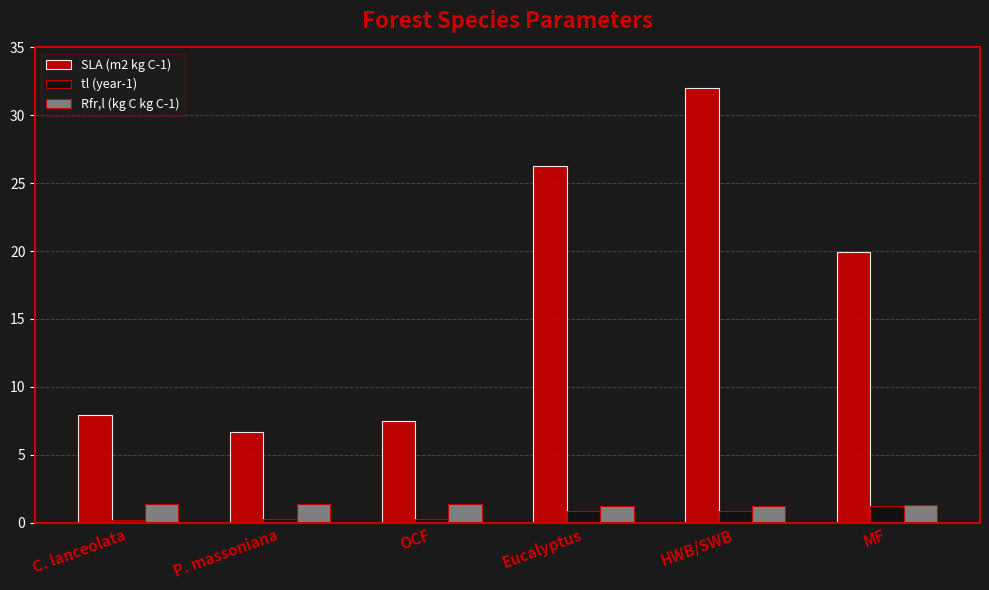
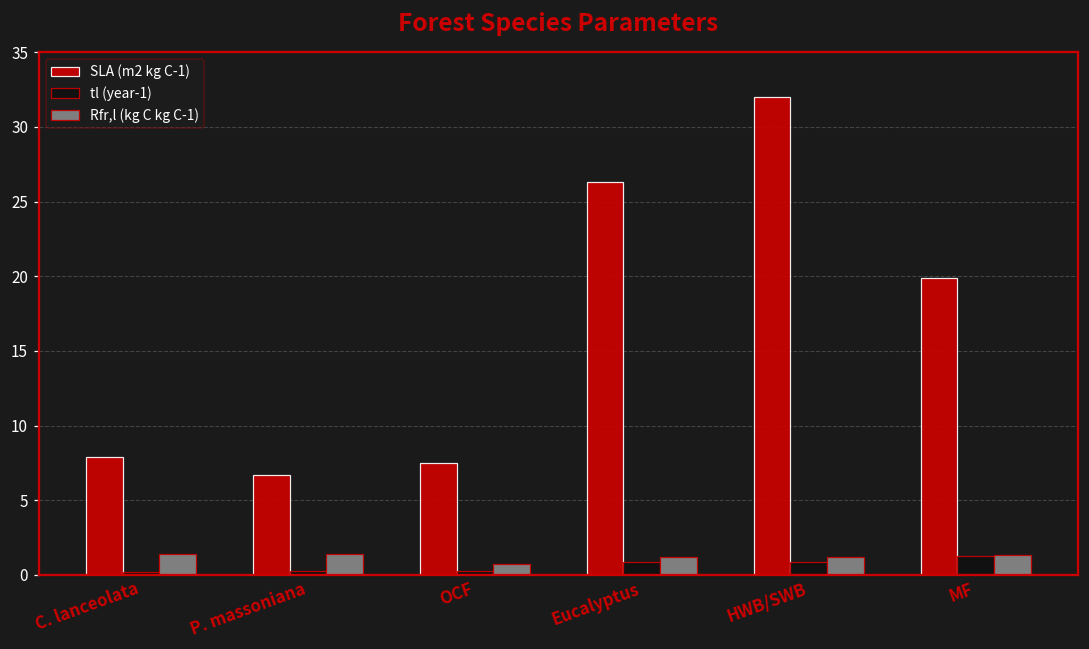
  {
    "SLA (m2 kg C-1)": {
      "C. lanceolata": 7.9,
      "P. massoniana": 6.7,
      "OCF": 7.5,
      "Eucalyptus": 26.3,
      "HWB/SWB": 32.0,
      "MF": 19.9
    },
    "tl (year-1)": {
      "C. lanceolata": 0.2,
      "P. massoniana": 0.3,
      "OCF": 0.3,
      "Eucalyptus": 0.9,
      "HWB/SWB": 0.9,
      "MF": 1.2
    },
    "Rfr,l (kg C kg C-1)": {
      "C. lanceolata": 1.4,
      "P. massoniana": 1.4,
-     "OCF": 1.4,
+     "OCF": 0.7,
      "Eucalyptus": 1.2,
      "HWB/SWB": 1.2,
      "MF": 1.3
    }
  }
